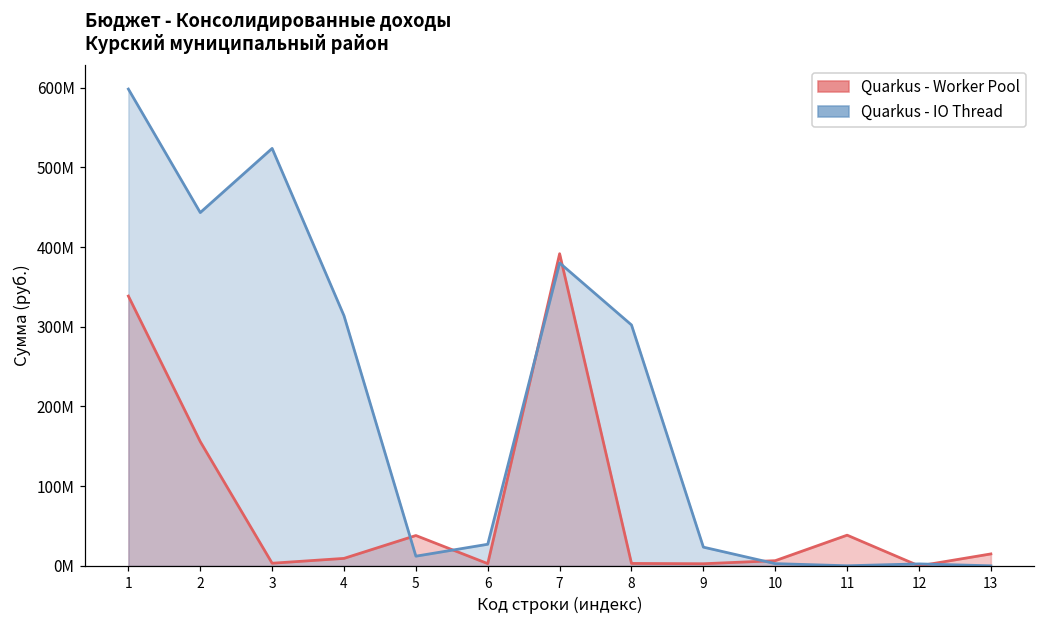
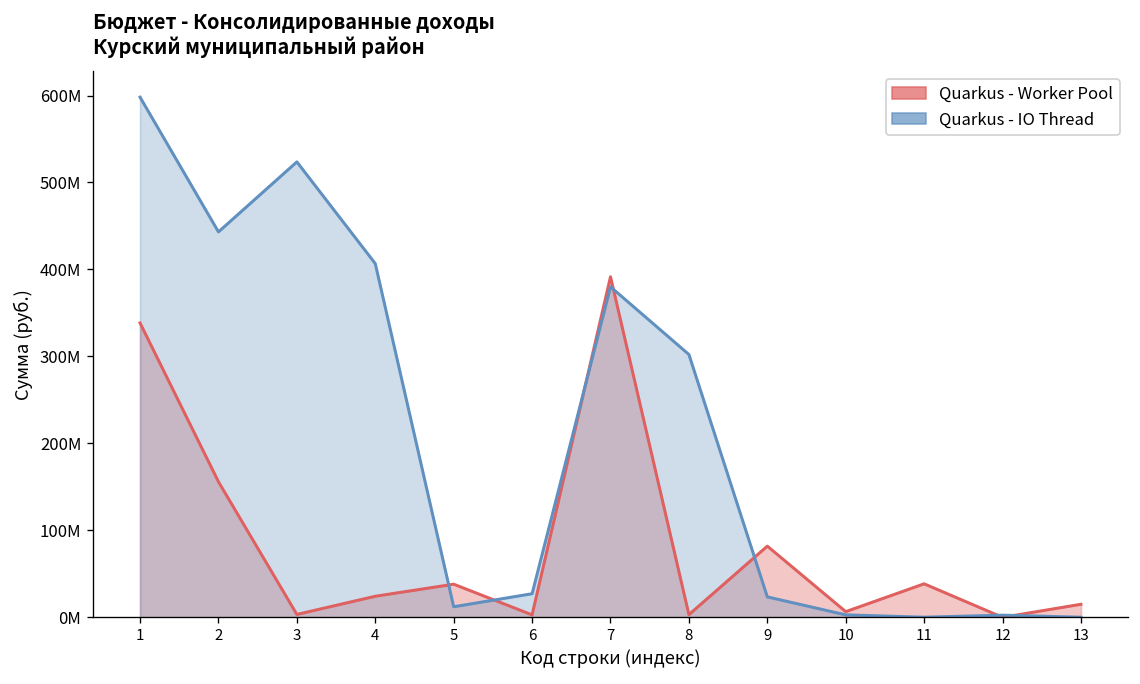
  {
    "Quarkus - Worker Pool": {
      "1": 340000000,
      "2": 160000000,
      "3": 0,
-     "4": 10000000,
+     "4": 20000000,
      "5": 40000000,
      "6": 0,
      "7": 390000000,
      "8": 0,
-     "9": 0,
+     "9": 80000000,
      "10": 10000000,
      "11": 40000000,
      "13": 20000000
    },
    "Quarkus - IO Thread": {
      "1": 600000000,
      "2": 440000000,
      "3": 520000000,
-     "4": 310000000,
+     "4": 410000000,
      "5": 10000000,
      "6": 30000000,
      "7": 380000000,
      "8": 300000000,
      "9": 20000000,
      "10": 0,
      "11": 0,
      "13": 0
    }
  }
